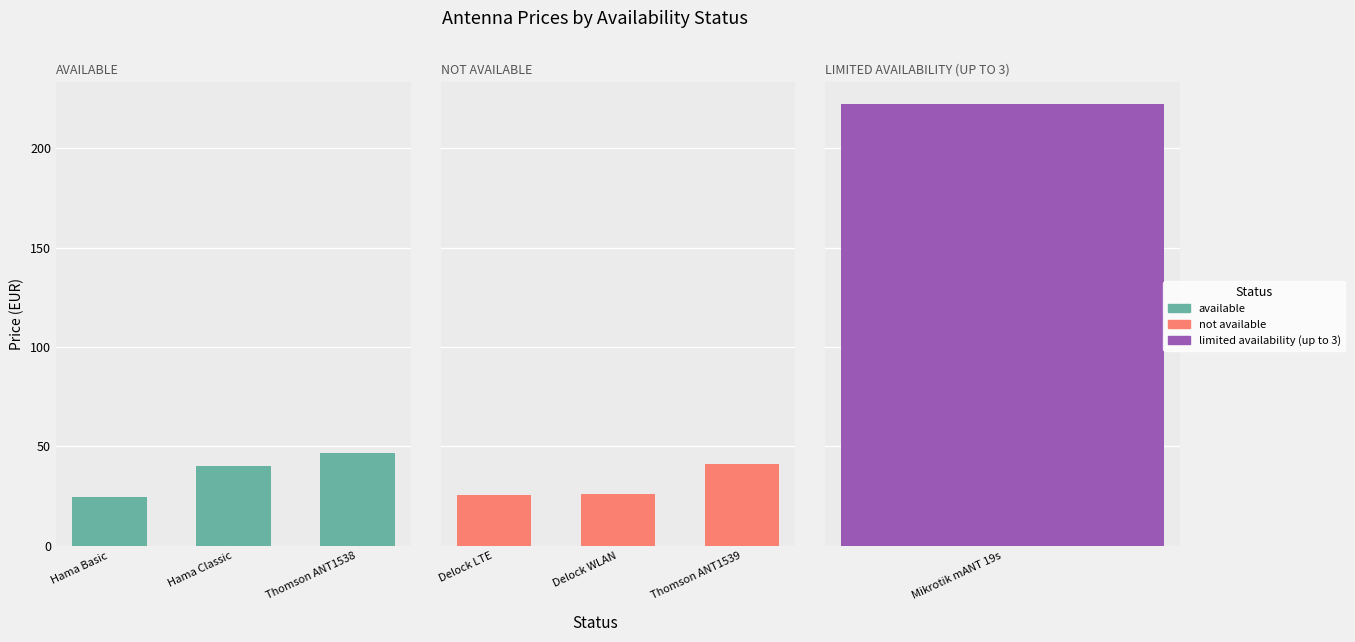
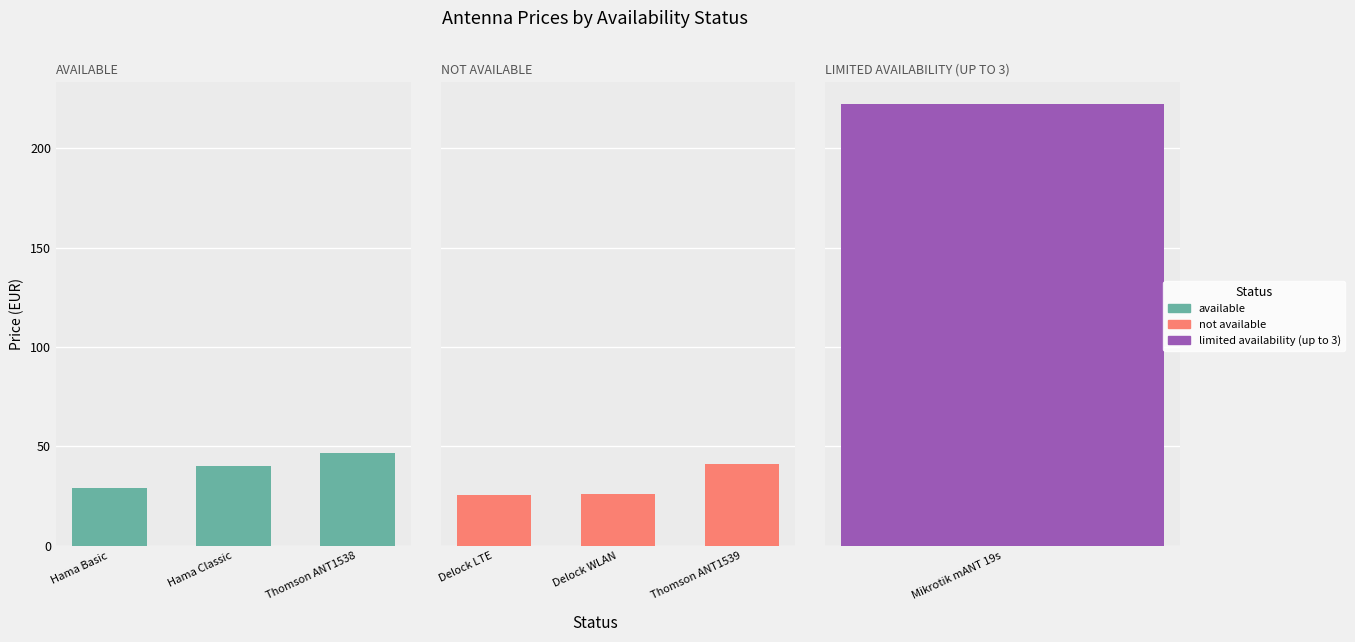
  {
    "AVAILABLE": {
-     "Hama Basic": 24,
+     "Hama Basic": 29,
      "Hama Classic": 40,
      "Thomson ANT1538": 47
    }
  }
